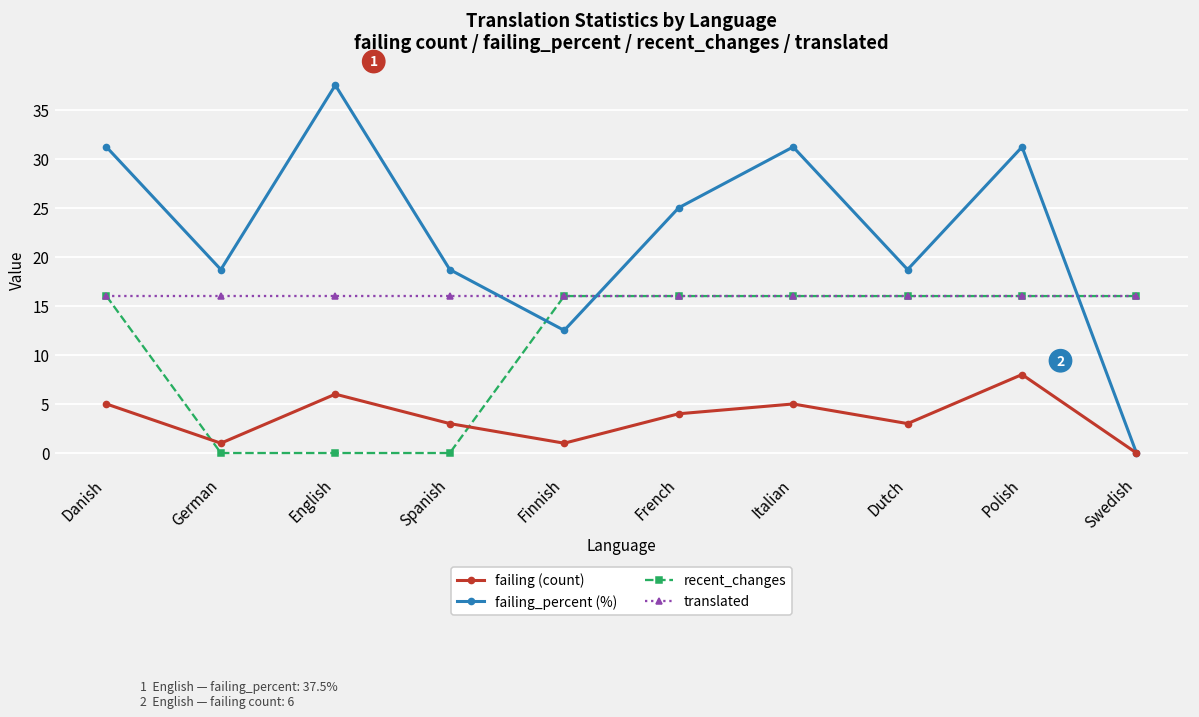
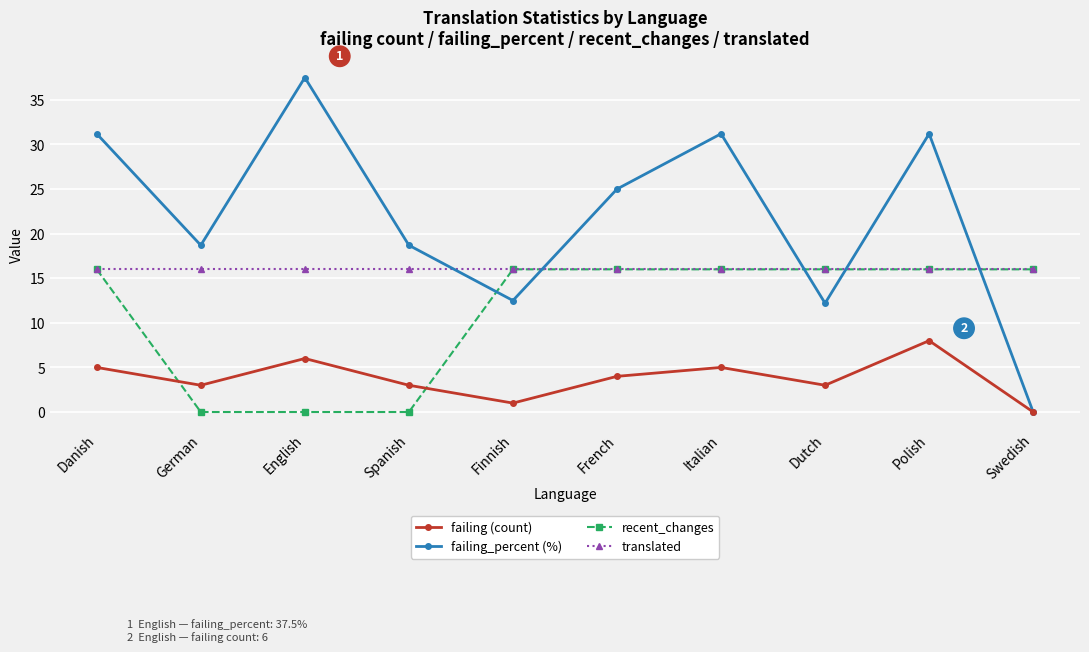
  {
    "failing (count)": {
      "Danish": 5,
-     "German": 1,
+     "German": 3,
      "English": 6,
      "Spanish": 3,
      "Finnish": 1,
      "French": 4,
      "Italian": 5,
      "Dutch": 3,
      "Polish": 8
    },
    "failing_percent (%)": {
      "Danish": 31,
      "German": 19,
      "English": 38,
      "Spanish": 19,
      "Finnish": 13,
      "French": 25,
      "Italian": 31,
-     "Dutch": 19,
+     "Dutch": 12,
      "Polish": 31
    },
    "recent_changes": {
      "German": 0,
      "English": 0,
      "Spanish": 0
    },
    "translated": {
      "German": 16,
      "English": 16,
      "Spanish": 16
    }
  }
